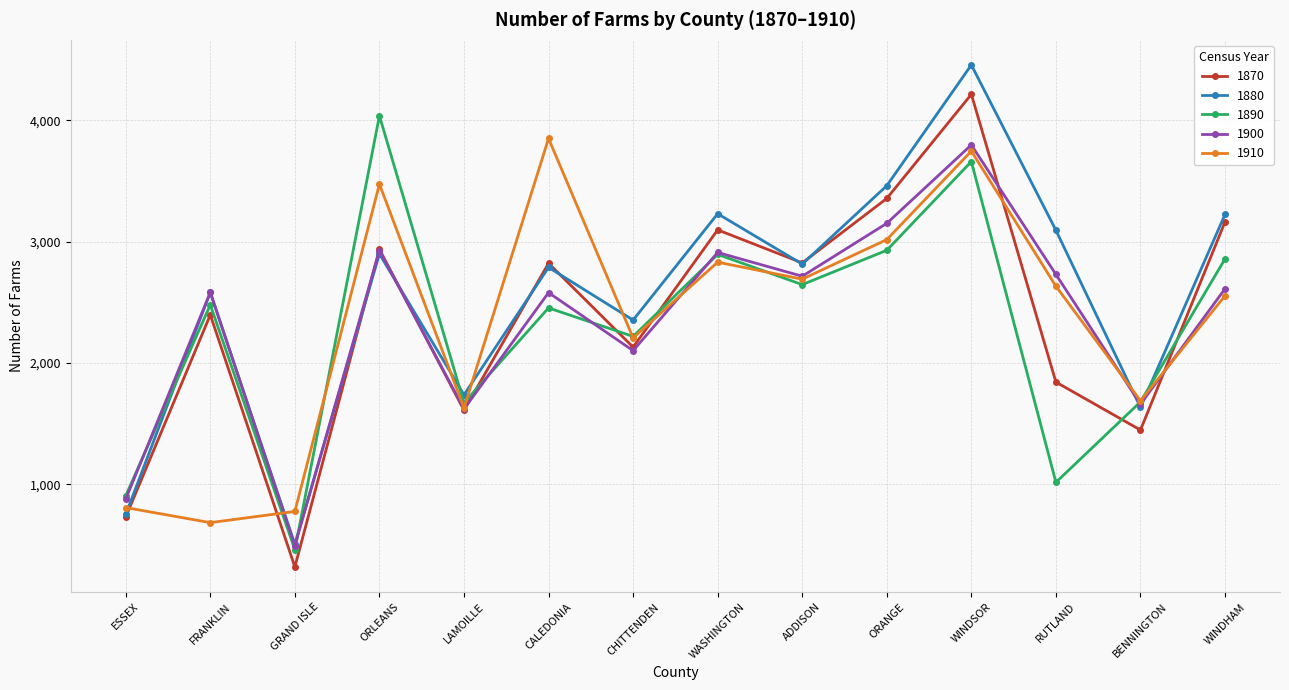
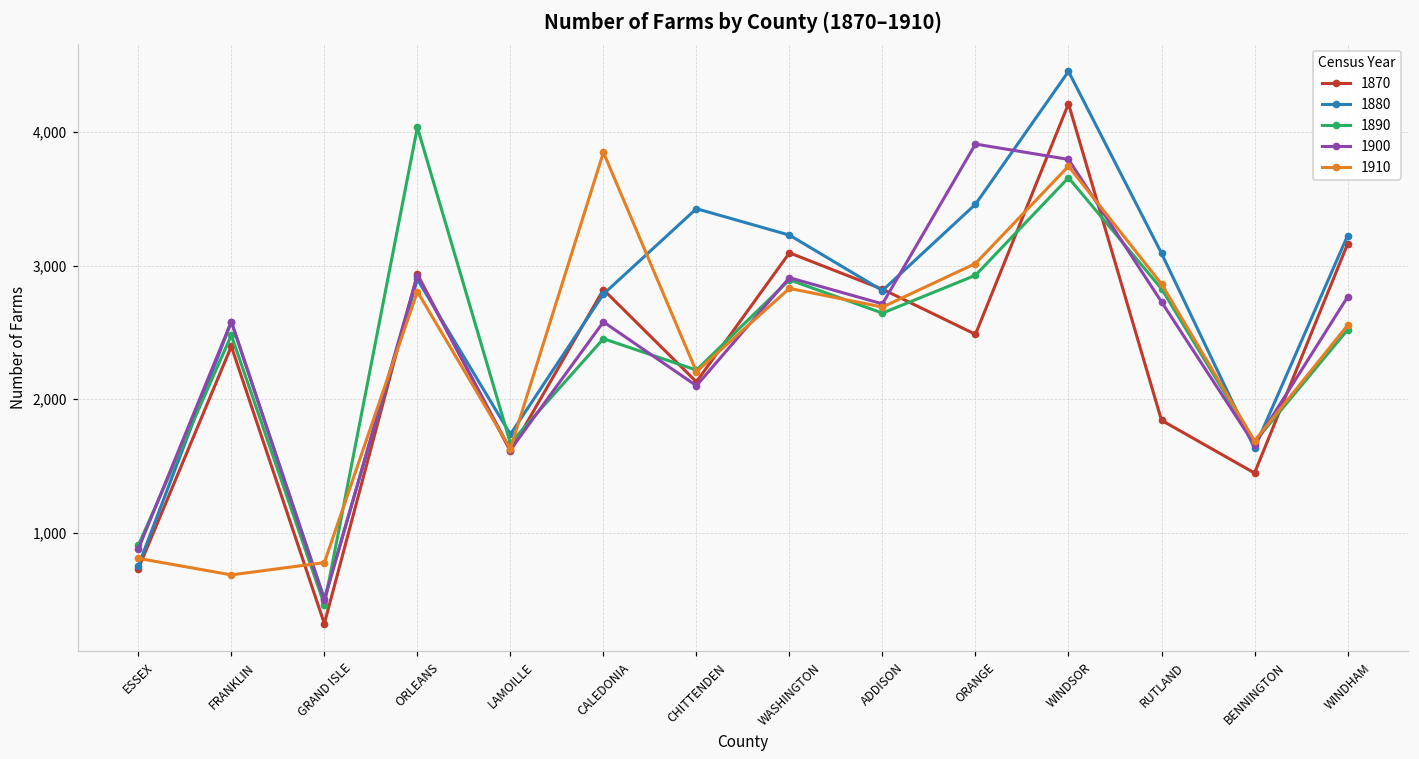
  {
    "1870": {
      "ESSEX": "730",
      "FRANKLIN": "2,400",
      "GRAND ISLE": "320",
      "CALEDONIA": "2,820",
      "CHITTENDEN": "2,130",
      "WASHINGTON": "3,100",
-     "ORANGE": "3,360",
+     "ORANGE": "2,490",
      "WINDSOR": "4,210",
      "RUTLAND": "1,840",
      "BENNINGTON": "1,450",
      "WINDHAM": "3,160"
    },
    "1880": {
      "ESSEX": "750",
      "ORLEANS": "2,900",
      "LAMOILLE": "1,740",
      "CALEDONIA": "2,790",
-     "CHITTENDEN": "2,350",
+     "CHITTENDEN": "3,430",
      "WASHINGTON": "3,230",
      "ORANGE": "3,460",
      "WINDSOR": "4,460",
      "RUTLAND": "3,090",
      "BENNINGTON": "1,630",
      "WINDHAM": "3,220"
    },
    "1890": {
      "ESSEX": "910",
      "FRANKLIN": "2,480",
      "GRAND ISLE": "460",
      "ORLEANS": "4,040",
      "LAMOILLE": "1,670",
      "CALEDONIA": "2,450",
      "ADDISON": "2,650",
      "ORANGE": "2,930",
      "WINDSOR": "3,660",
-     "RUTLAND": "1,020",
-     "WINDHAM": "2,860"
+     "RUTLAND": "2,830",
+     "WINDHAM": "2,520"
    },
    "1900": {
      "ESSEX": "880",
      "CALEDONIA": "2,580",
      "CHITTENDEN": "2,100",
      "ADDISON": "2,710",
-     "ORANGE": "3,150",
+     "ORANGE": "3,910",
      "WINDSOR": "3,800",
      "RUTLAND": "2,730",
-     "WINDHAM": "2,610"
+     "WINDHAM": "2,770"
    },
    "1910": {
      "ESSEX": "810",
      "FRANKLIN": "680",
      "GRAND ISLE": "780",
-     "ORLEANS": "3,470",
+     "ORLEANS": "2,810",
      "CALEDONIA": "3,850",
      "WASHINGTON": "2,830",
      "ADDISON": "2,690",
      "ORANGE": "3,020",
      "WINDSOR": "3,750",
-     "RUTLAND": "2,630",
+     "RUTLAND": "2,860",
      "WINDHAM": "2,550"
    }
  }
